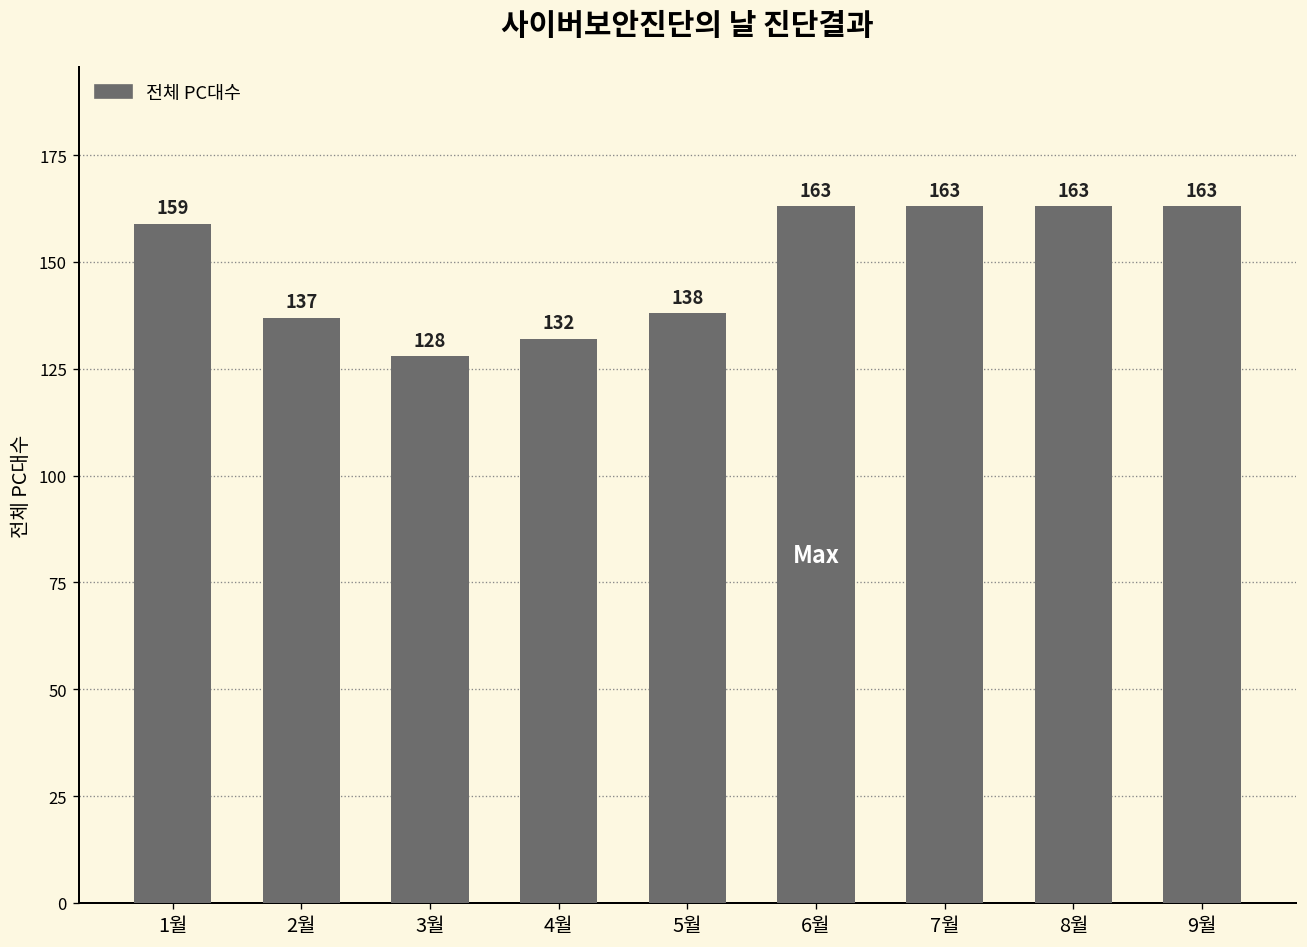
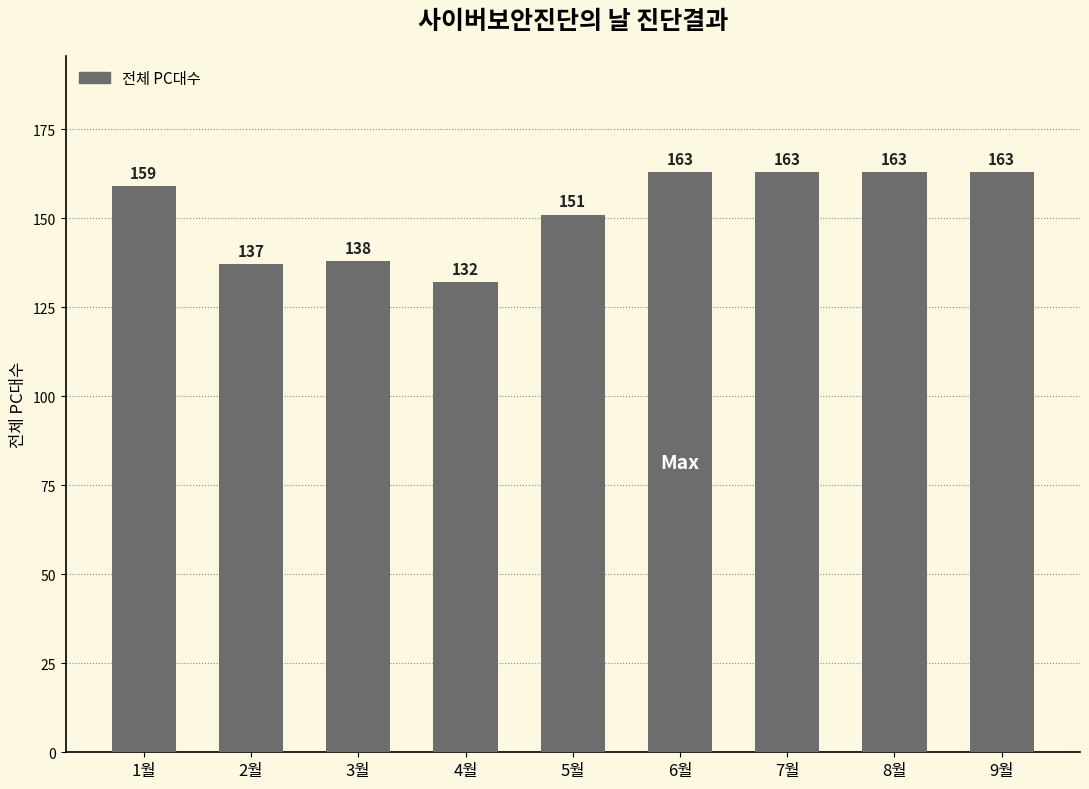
  {
    "1월": 159,
    "2월": 137,
-   "3월": 128,
+   "3월": 138,
    "4월": 132,
-   "5월": 138,
+   "5월": 151,
    "6월": 163,
    "7월": 163,
    "8월": 163,
    "9월": 163
  }
